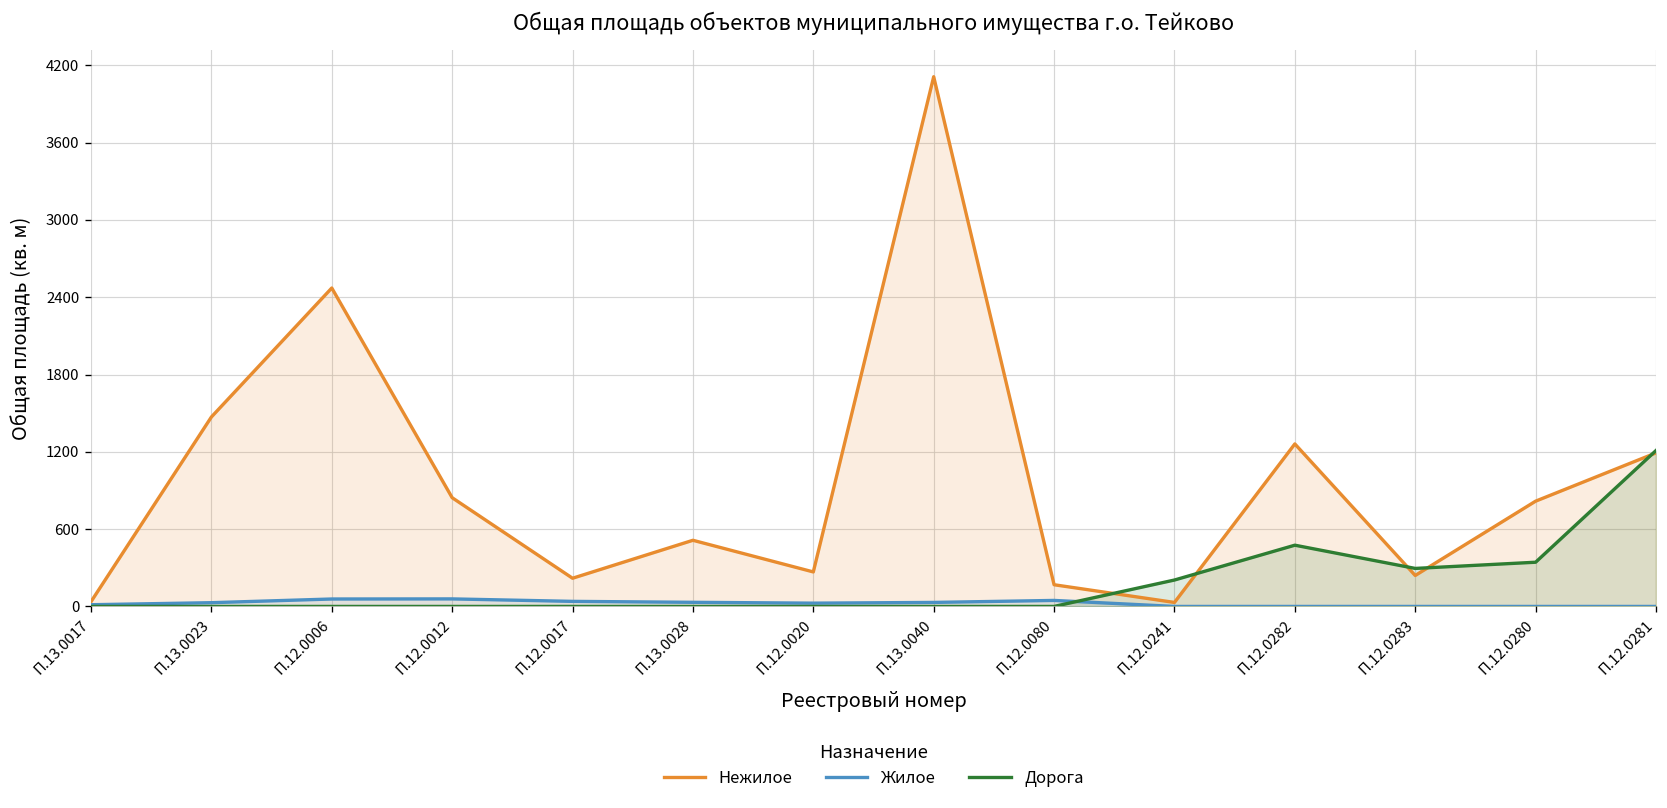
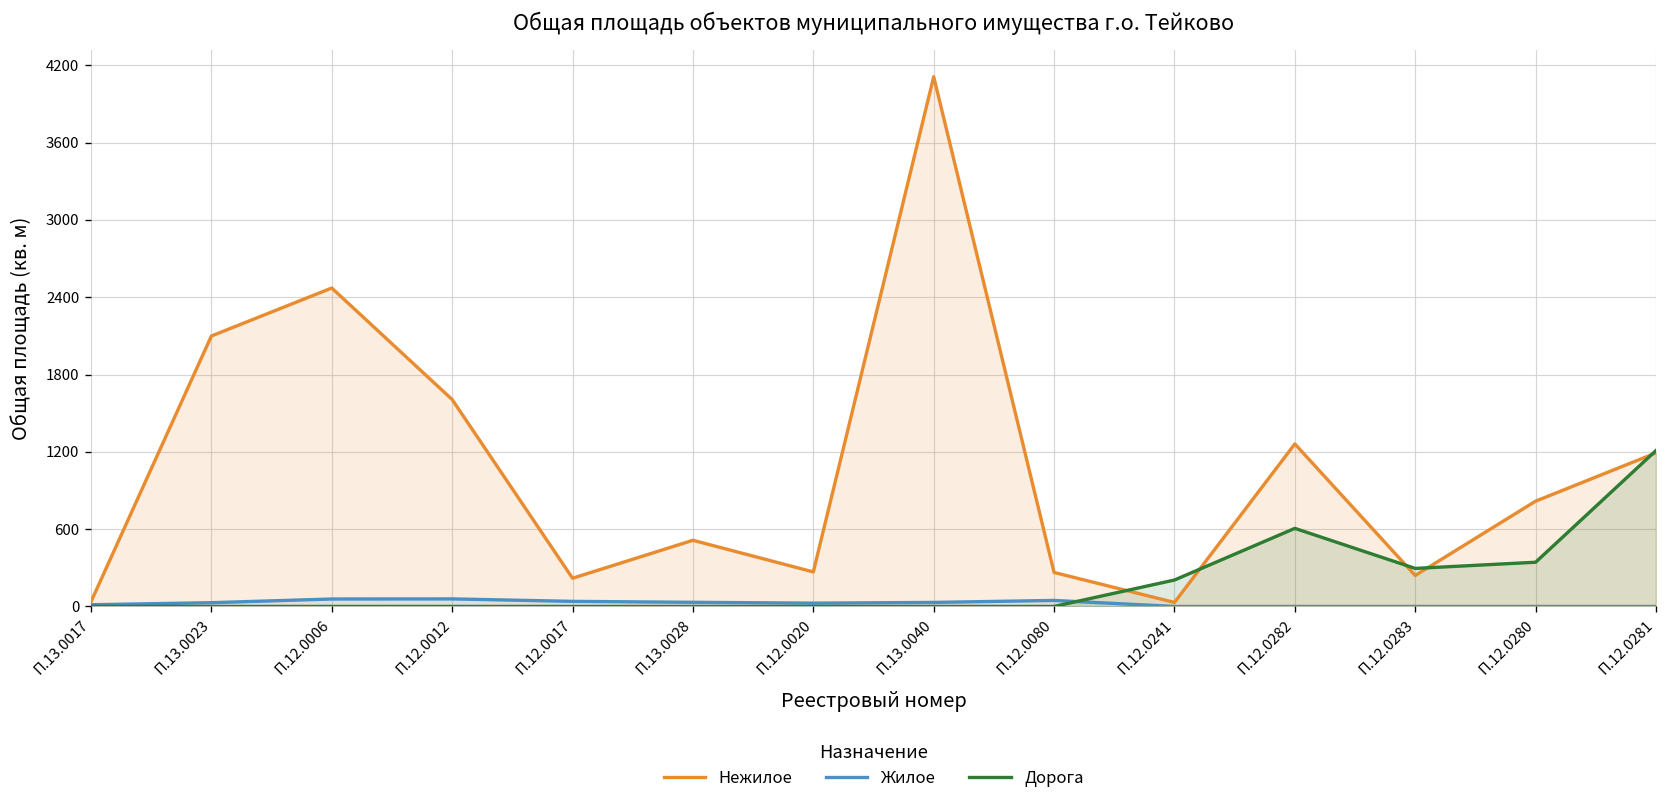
  {
    "Нежилое": {
-     "П.13.0023": 1470,
+     "П.13.0023": 2100,
      "П.12.0006": 2470,
-     "П.12.0012": 840,
+     "П.12.0012": 1610,
      "П.12.0017": 220,
      "П.13.0028": 510,
      "П.12.0020": 270,
      "П.13.0040": 4110,
-     "П.12.0080": 170,
+     "П.12.0080": 260,
      "П.12.0241": 30,
      "П.12.0282": 1260,
      "П.12.0283": 240,
      "П.12.0280": 820
    },
    "Жилое": {
      "П.13.0023": 30,
      "П.12.0006": 60,
      "П.12.0012": 60,
      "П.12.0017": 40,
      "П.13.0028": 30,
      "П.12.0020": 30,
      "П.13.0040": 30,
      "П.12.0080": 50,
      "П.12.0241": 0,
      "П.12.0282": 0,
      "П.12.0283": 0,
      "П.12.0280": 0,
      "П.12.0281": 0
    },
    "Дорога": {
      "П.13.0023": 0,
      "П.12.0006": 0,
      "П.12.0012": 0,
      "П.12.0017": 0,
      "П.13.0028": 0,
      "П.12.0020": 0,
      "П.13.0040": 0,
      "П.12.0080": 0,
      "П.12.0241": 210,
-     "П.12.0282": 480,
+     "П.12.0282": 610,
      "П.12.0283": 300,
      "П.12.0280": 340
    }
  }
